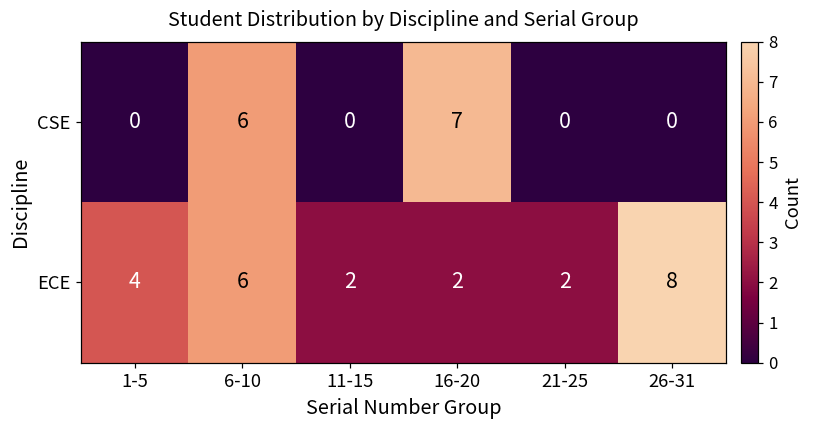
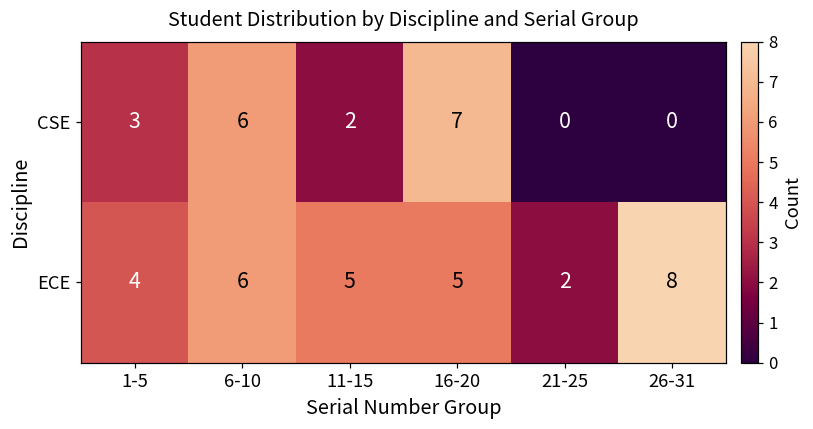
  {
    "CSE": {
-     "1-5": 0,
+     "1-5": 3,
      "6-10": 6,
-     "11-15": 0,
+     "11-15": 2,
      "16-20": 7,
      "21-25": 0,
      "26-31": 0
    },
    "ECE": {
      "1-5": 4,
      "6-10": 6,
-     "11-15": 2,
-     "16-20": 2,
+     "11-15": 5,
+     "16-20": 5,
      "21-25": 2,
      "26-31": 8
    }
  }
